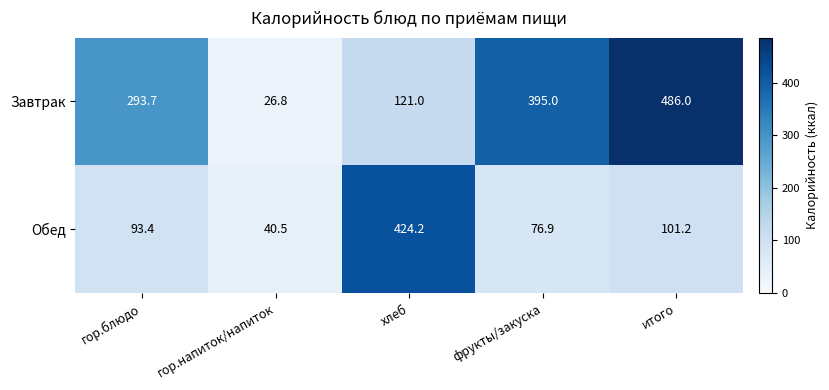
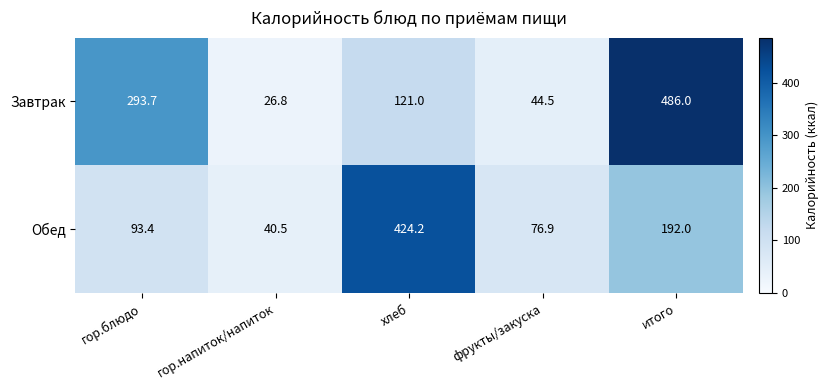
  {
    "Завтрак": {
      "гор.блюдо": 293.7,
      "гор.напиток/напиток": 26.8,
      "хлеб": 121.0,
-     "фрукты/закуска": 395.0,
+     "фрукты/закуска": 44.5,
      "итого": 486.0
    },
    "Обед": {
      "гор.блюдо": 93.4,
      "гор.напиток/напиток": 40.5,
      "хлеб": 424.2,
      "фрукты/закуска": 76.9,
-     "итого": 101.2
+     "итого": 192.0
    }
  }
